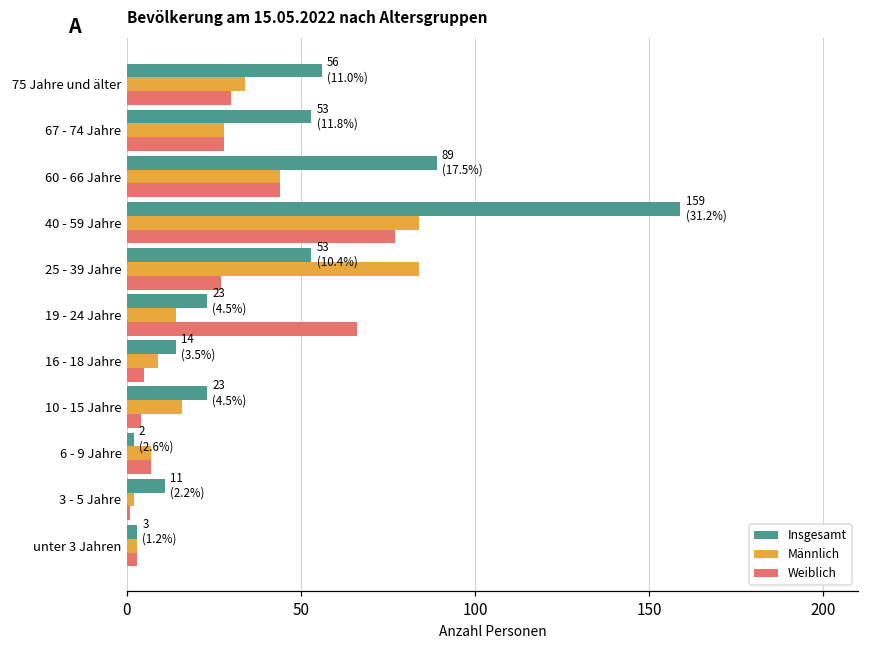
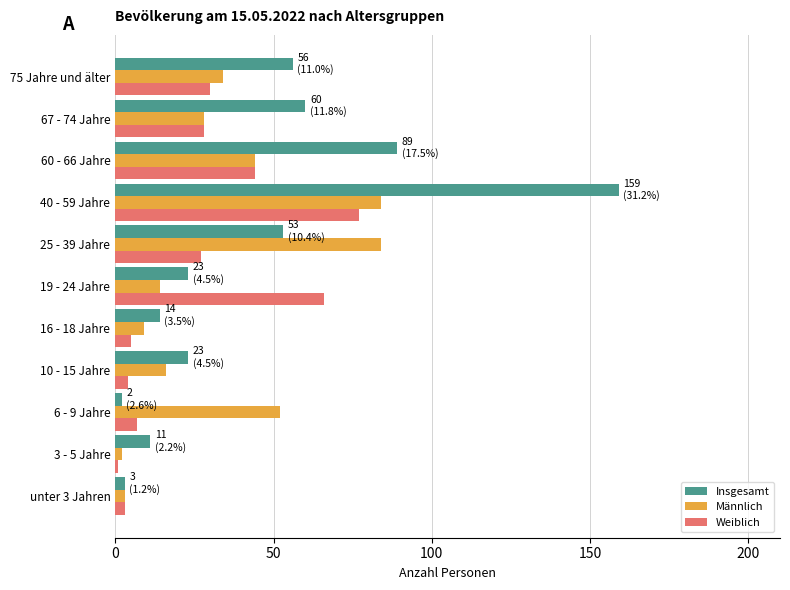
  {
    "Insgesamt": {
      "75 Jahre und älter": 56,
-     "67 - 74 Jahre": 53,
+     "67 - 74 Jahre": 60,
      "60 - 66 Jahre": 89,
      "40 - 59 Jahre": 159,
      "25 - 39 Jahre": 53,
      "19 - 24 Jahre": 23,
      "16 - 18 Jahre": 14,
      "10 - 15 Jahre": 23,
      "6 - 9 Jahre": 2,
      "3 - 5 Jahre": 11,
      "unter 3 Jahren": 3
    },
    "Männlich": {
      "75 Jahre und älter": 34,
      "67 - 74 Jahre": 28,
      "60 - 66 Jahre": 44,
      "40 - 59 Jahre": 84,
      "25 - 39 Jahre": 84,
      "16 - 18 Jahre": 9,
      "10 - 15 Jahre": 16,
-     "6 - 9 Jahre": 7,
+     "6 - 9 Jahre": 52,
      "3 - 5 Jahre": 2
    },
    "Weiblich": {
      "75 Jahre und älter": 30,
      "67 - 74 Jahre": 28,
      "60 - 66 Jahre": 44,
      "40 - 59 Jahre": 77,
      "25 - 39 Jahre": 27,
      "19 - 24 Jahre": 66,
      "16 - 18 Jahre": 5,
      "10 - 15 Jahre": 4,
      "6 - 9 Jahre": 7,
      "3 - 5 Jahre": 1
    }
  }
